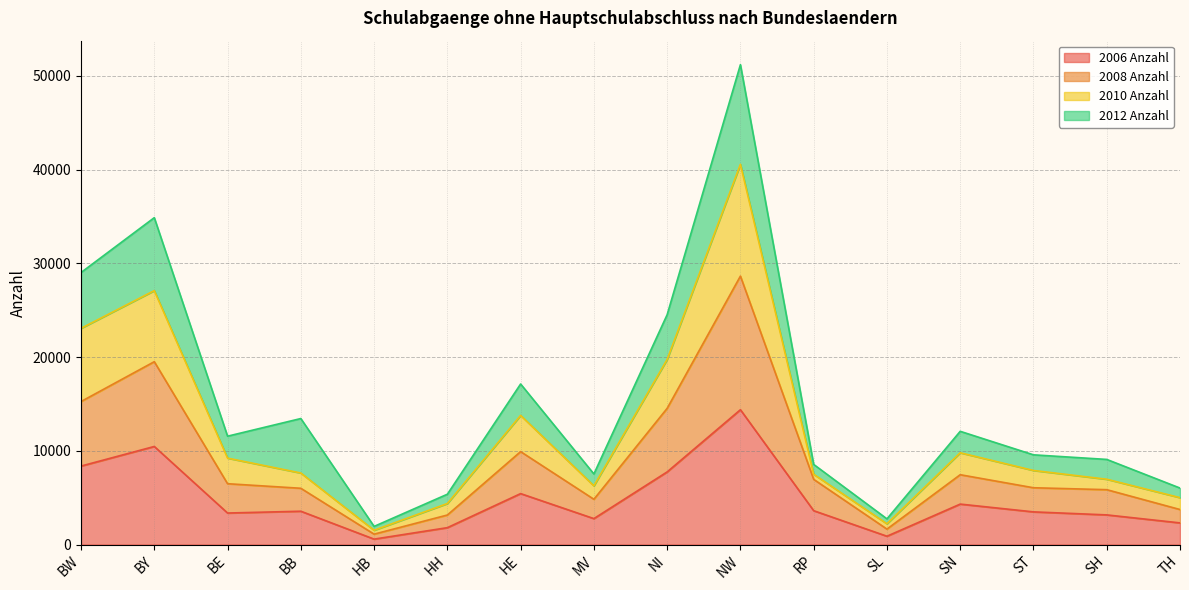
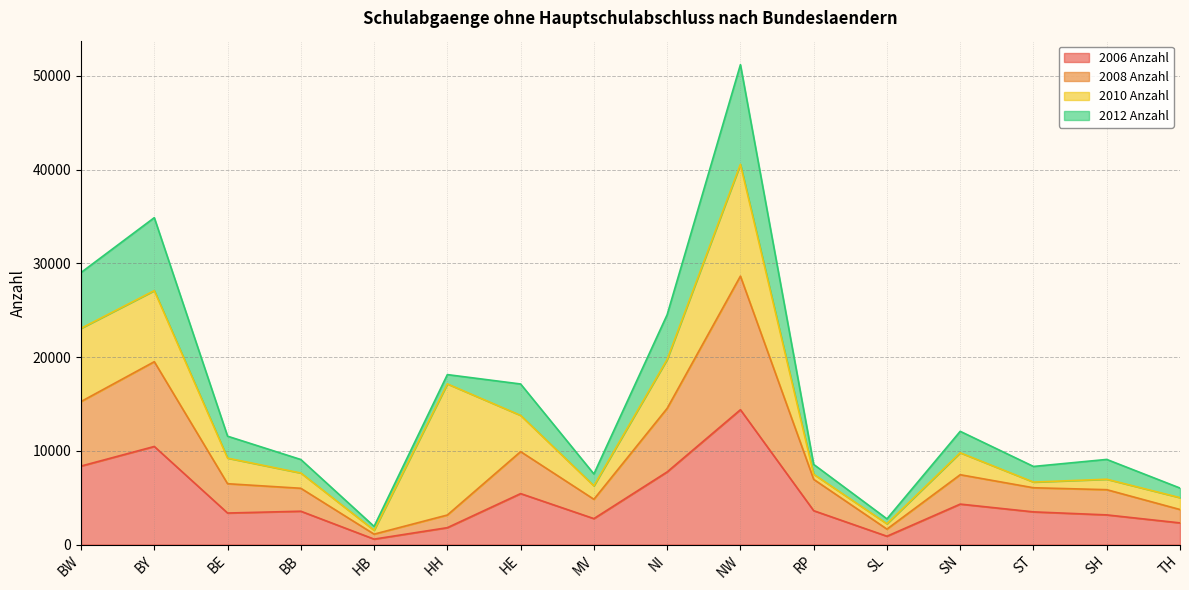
  {
    "2010 Anzahl": {
      "BW": 8000,
      "BY": 8000,
      "BE": 3000,
      "BB": 2000,
      "HB": 0,
-     "HH": 1000,
+     "HH": 14000,
      "HE": 4000,
      "MV": 1000,
      "NI": 5000,
      "NW": 12000,
      "RP": 1000,
      "SL": 1000,
      "SN": 2000,
-     "ST": 2000,
+     "ST": 1000,
      "SH": 1000,
      "TH": 1000
    },
    "2012 Anzahl": {
      "BW": 6000,
      "BY": 8000,
      "BE": 2000,
-     "BB": 6000,
+     "BB": 1000,
      "HB": 0,
      "HH": 1000,
      "HE": 3000,
      "MV": 1000,
      "NI": 5000,
      "NW": 11000,
      "RP": 1000,
      "SL": 1000,
      "SN": 2000,
      "ST": 2000,
      "SH": 2000,
      "TH": 1000
    }
  }
